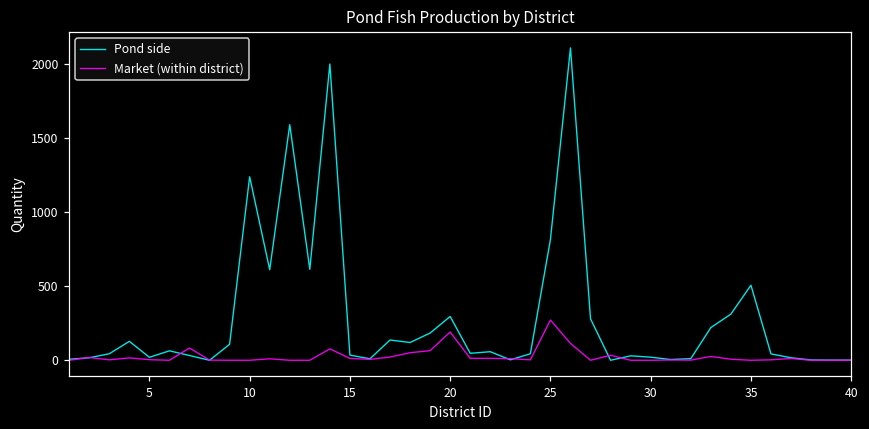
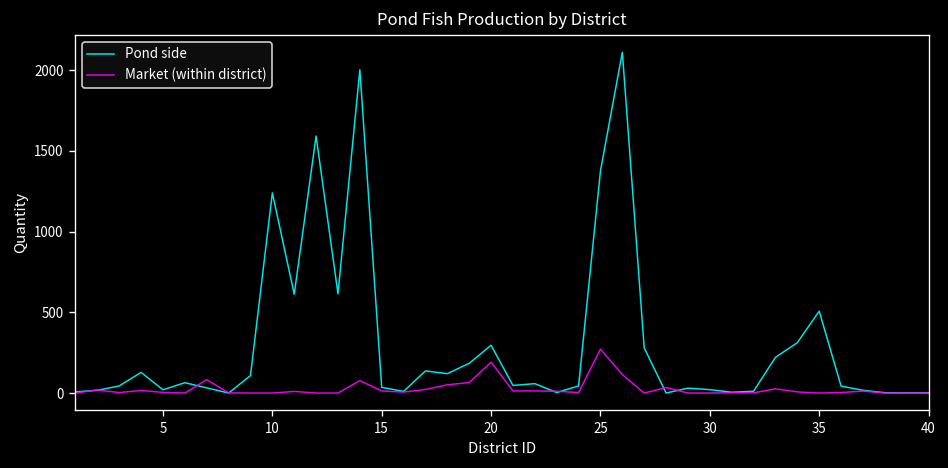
  {
    "Pond side": {
      "10": 1240,
      "15": 40,
      "20": 300,
-     "25": 820,
+     "25": 1380,
      "30": 20,
      "35": 510
    },
    "Market (within district)": {
      "10": 0,
      "15": 10,
      "20": 190,
      "25": 270,
      "30": 0,
      "35": 0
    }
  }
